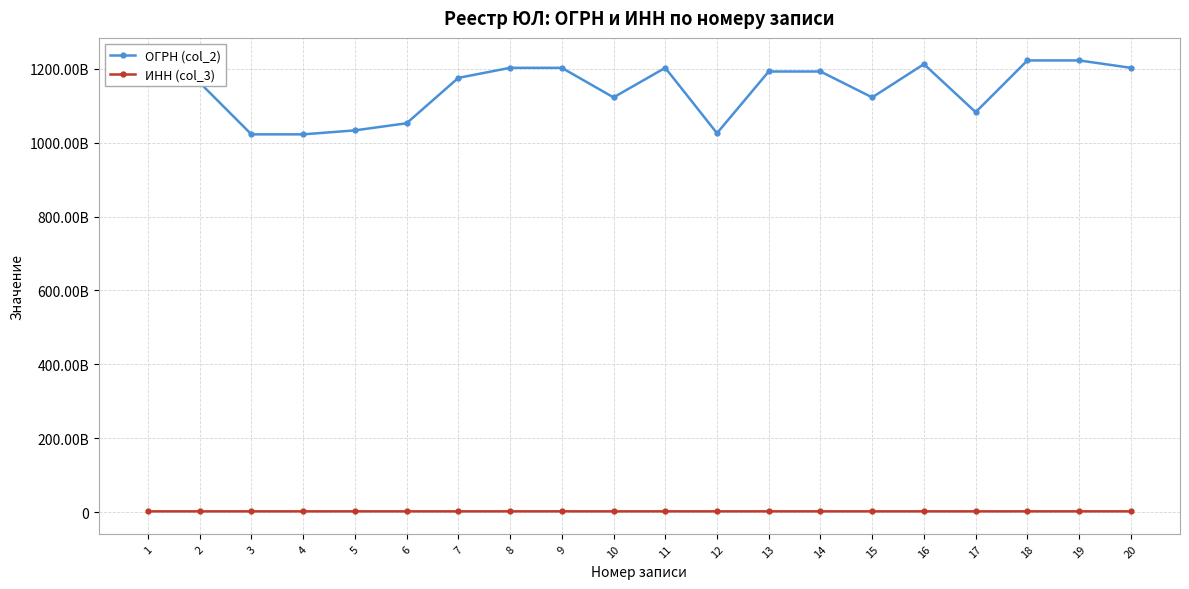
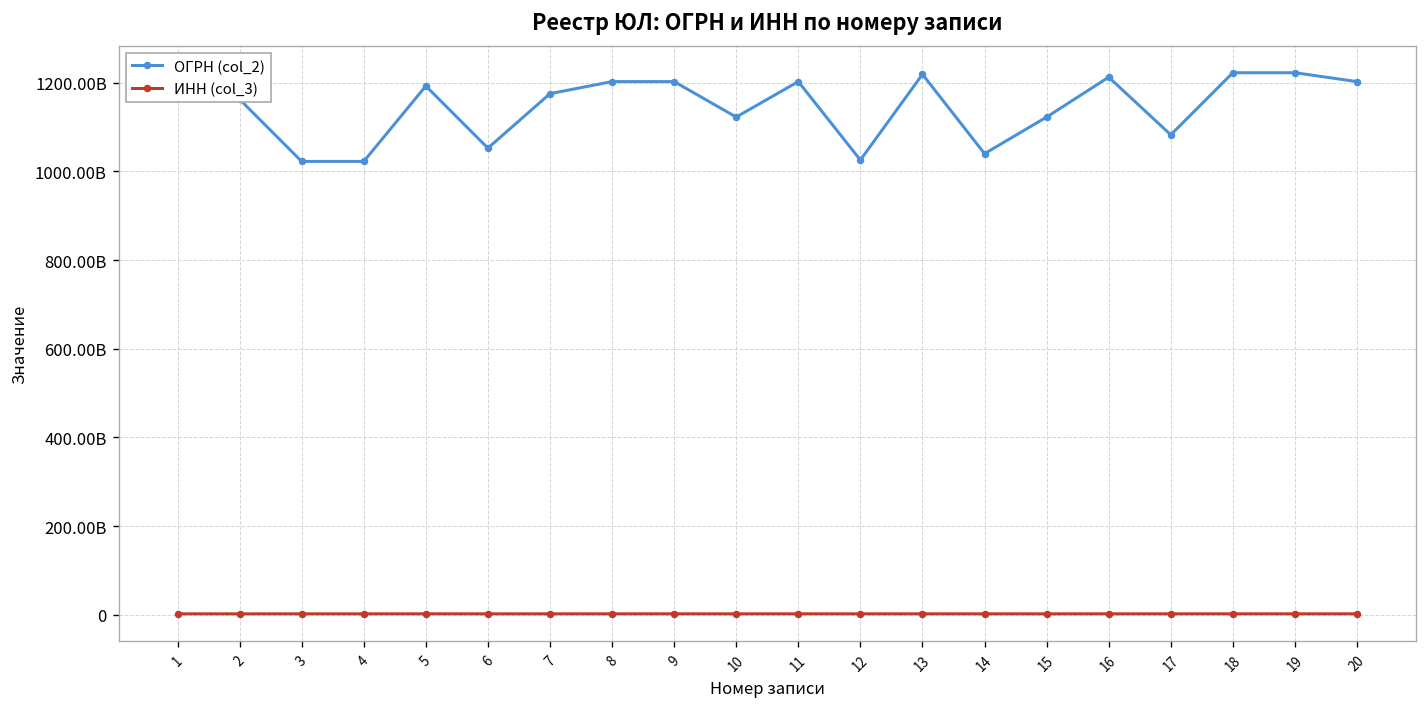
  {
    "ОГРН (col_2)": {
      "3": 1020000000000,
      "4": 1020000000000,
-     "5": 1030000000000,
+     "5": 1190000000000,
      "6": 1050000000000,
      "7": 1180000000000,
      "8": 1200000000000,
      "9": 1200000000000,
      "10": 1120000000000,
      "11": 1200000000000,
      "12": 1030000000000,
-     "13": 1190000000000,
-     "14": 1190000000000,
+     "13": 1220000000000,
+     "14": 1040000000000,
      "15": 1120000000000,
      "16": 1210000000000,
      "17": 1080000000000,
      "18": 1220000000000,
      "19": 1220000000000,
      "20": 1200000000000
    },
    "ИНН (col_3)": {
      "1": 0,
      "2": 0,
      "3": 0,
      "4": 0,
      "5": 0,
      "6": 0,
      "7": 0,
      "8": 0,
      "9": 0,
      "10": 0,
      "11": 0,
      "12": 0,
      "13": 0,
      "14": 0,
      "15": 0,
      "16": 0,
      "17": 0,
      "18": 0,
      "19": 0,
      "20": 0
    }
  }
